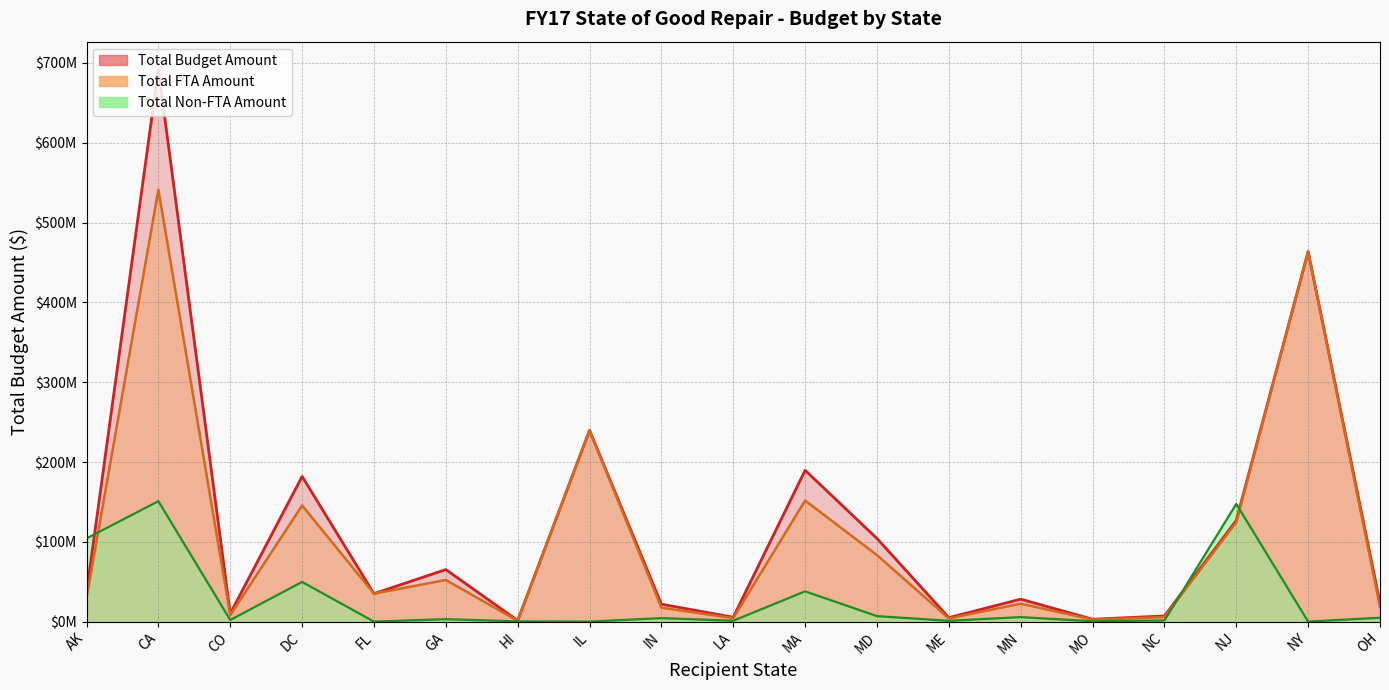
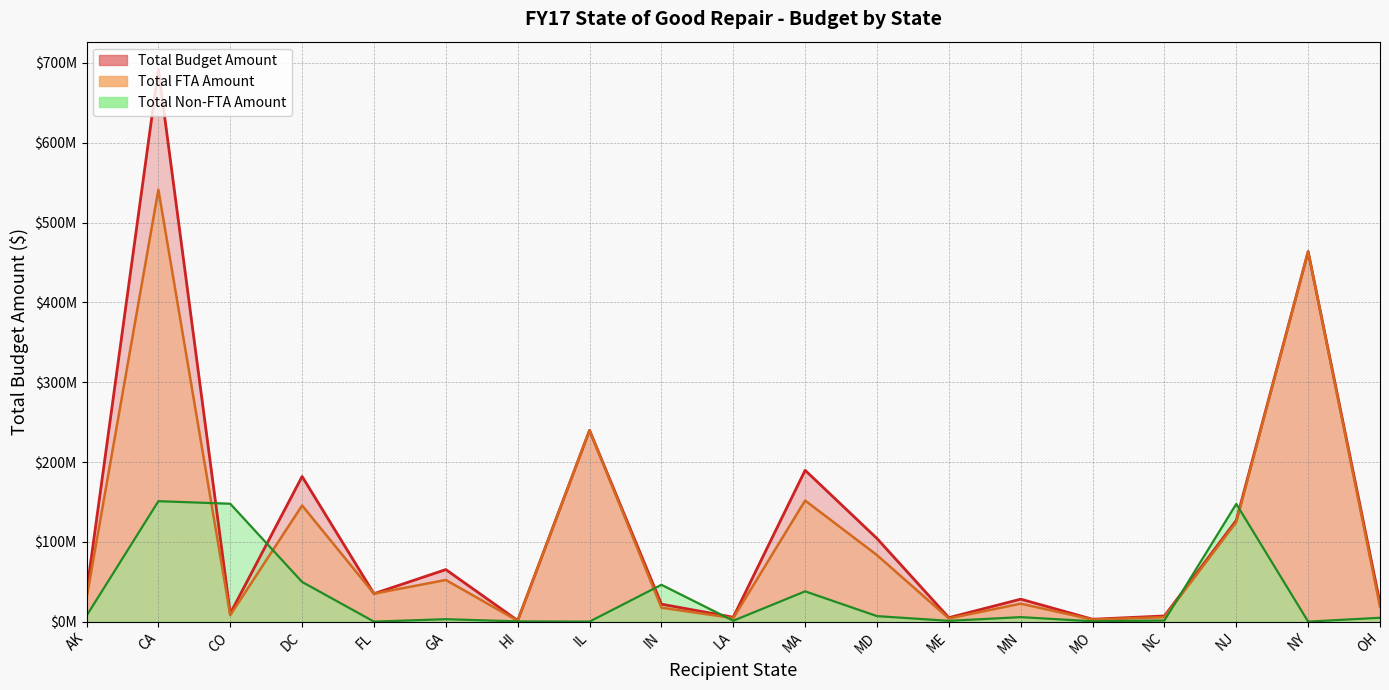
  {
    "Total Non-FTA Amount": {
-     "AK": "$100000000",
+     "AK": "$10000000",
      "CA": "$150000000",
-     "CO": "$0",
+     "CO": "$150000000",
      "DC": "$50000000",
      "FL": "$0",
      "GA": "$0",
      "IL": "$0",
-     "IN": "$0",
+     "IN": "$50000000",
      "LA": "$0",
      "MA": "$40000000",
      "MD": "$10000000",
      "MN": "$10000000",
      "NC": "$0",
      "NJ": "$150000000",
      "NY": "$0",
      "OH": "$0"
    }
  }
